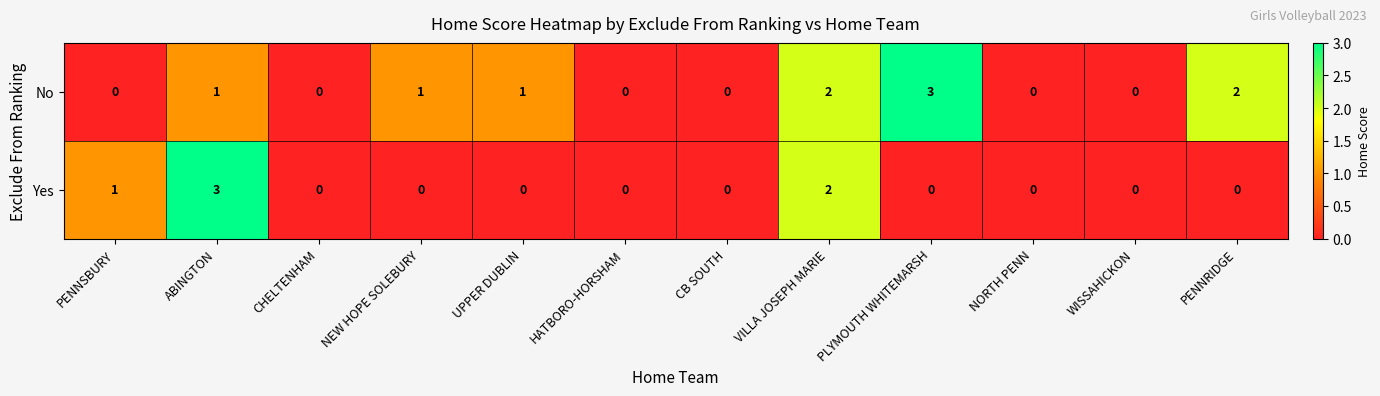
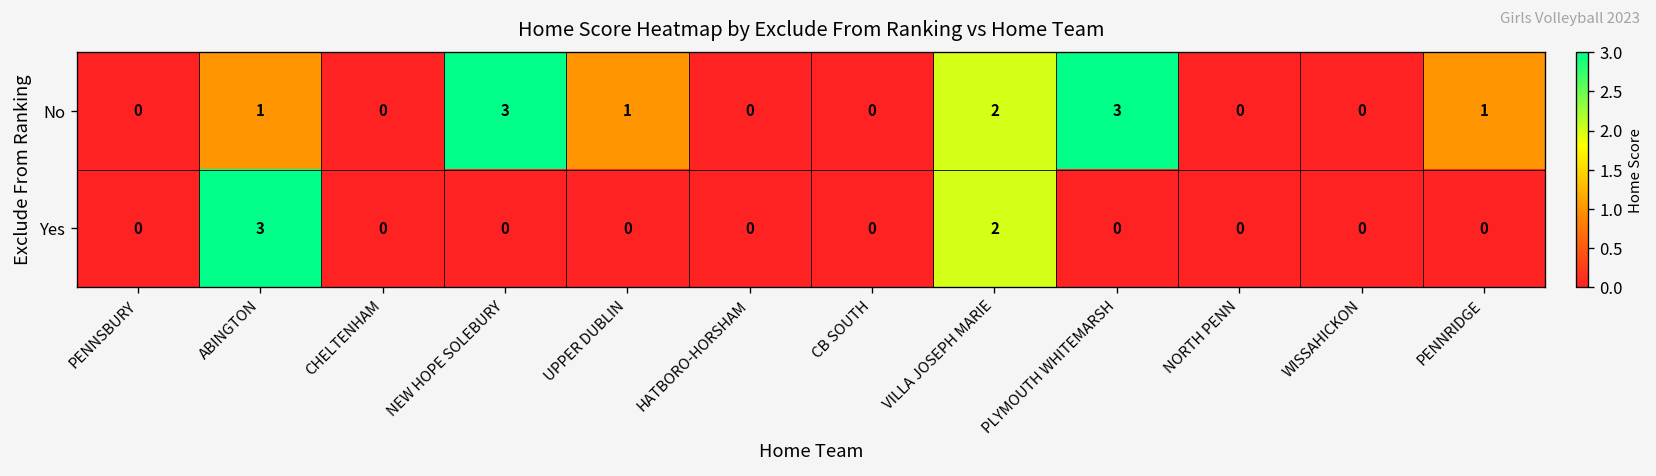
  {
    "No": {
      "PENNSBURY": 0,
      "ABINGTON": 1,
      "CHELTENHAM": 0,
-     "NEW HOPE SOLEBURY": 1,
+     "NEW HOPE SOLEBURY": 3,
      "UPPER DUBLIN": 1,
      "HATBORO-HORSHAM": 0,
      "CB SOUTH": 0,
      "VILLA JOSEPH MARIE": 2,
      "PLYMOUTH WHITEMARSH": 3,
      "NORTH PENN": 0,
      "WISSAHICKON": 0,
-     "PENNRIDGE": 2
+     "PENNRIDGE": 1
    },
    "Yes": {
-     "PENNSBURY": 1,
+     "PENNSBURY": 0,
      "ABINGTON": 3,
      "CHELTENHAM": 0,
      "NEW HOPE SOLEBURY": 0,
      "UPPER DUBLIN": 0,
      "HATBORO-HORSHAM": 0,
      "CB SOUTH": 0,
      "VILLA JOSEPH MARIE": 2,
      "PLYMOUTH WHITEMARSH": 0,
      "NORTH PENN": 0,
      "WISSAHICKON": 0,
      "PENNRIDGE": 0
    }
  }
